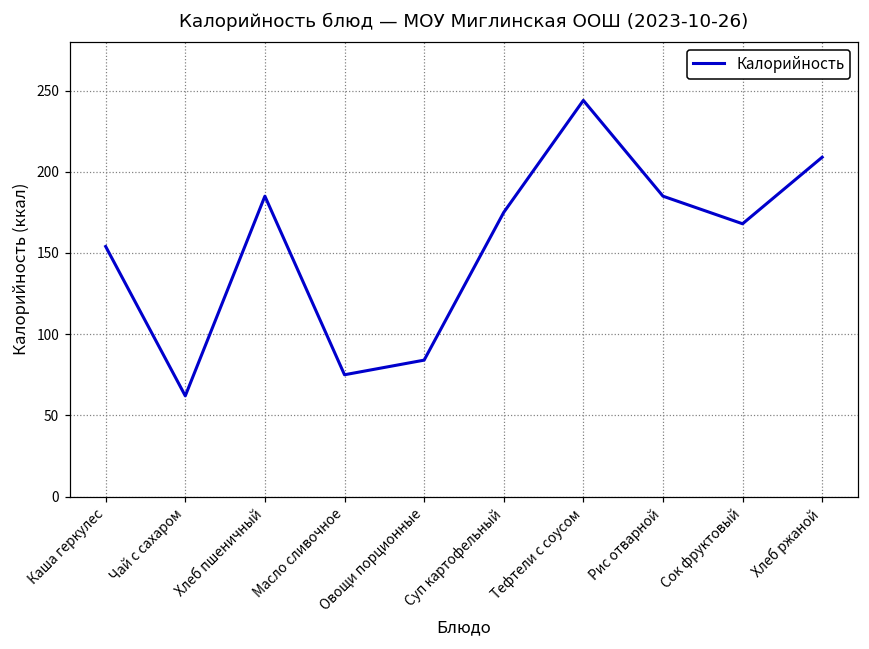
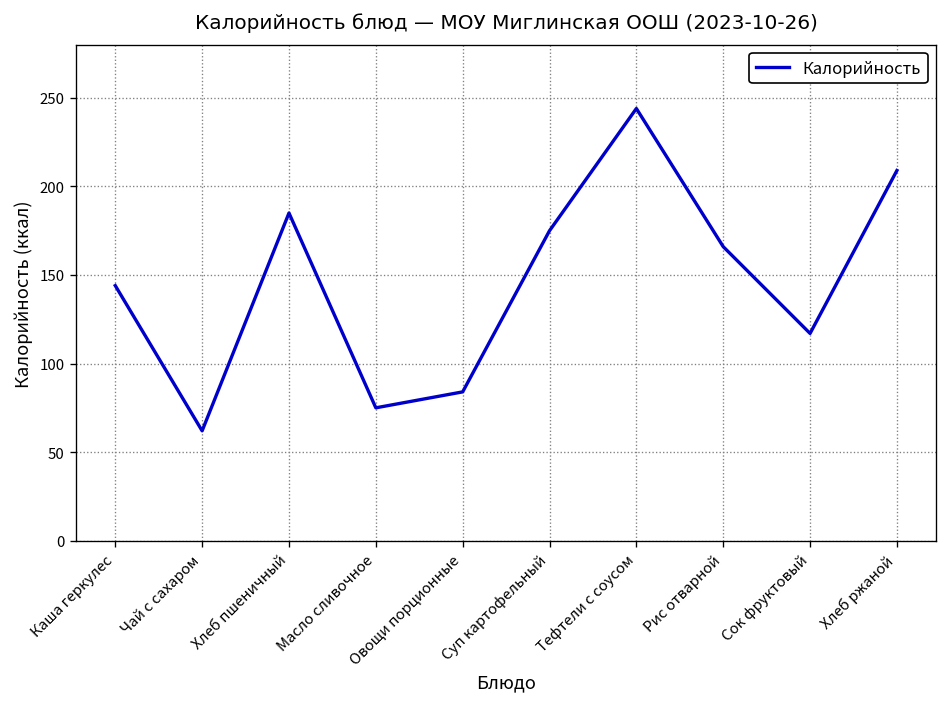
  {
-   "Каша геркулес": 154,
+   "Каша геркулес": 144,
    "Чай с сахаром": 62,
    "Хлеб пшеничный": 185,
    "Масло сливочное": 75,
    "Овощи порционные": 84,
    "Суп картофельный": 175,
    "Тефтели с соусом": 244,
-   "Рис отварной": 185,
-   "Сок фруктовый": 168,
+   "Рис отварной": 166,
+   "Сок фруктовый": 117,
    "Хлеб ржаной": 209
  }
